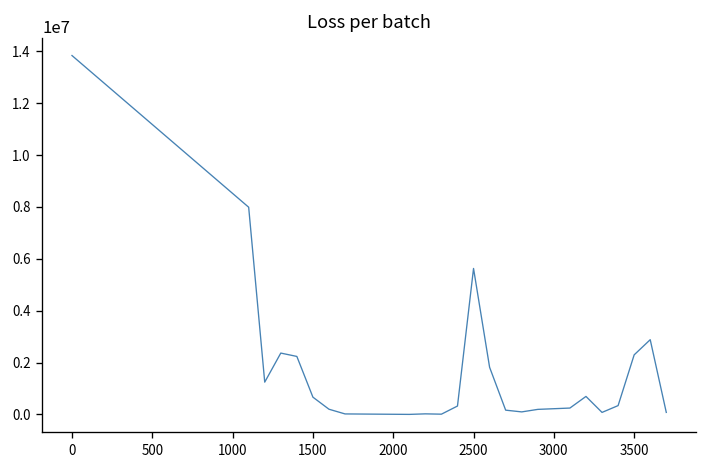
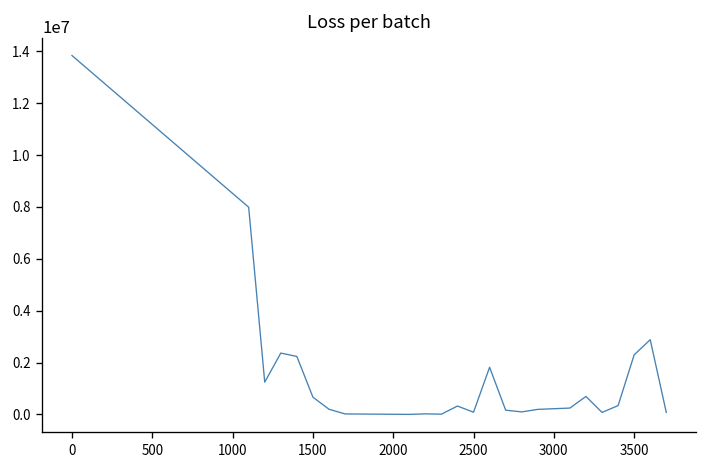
  {
    "0": 13800000,
    "1500": 700000,
-   "2500": 5600000,
+   "2500": 100000,
    "3500": 2300000
  }
